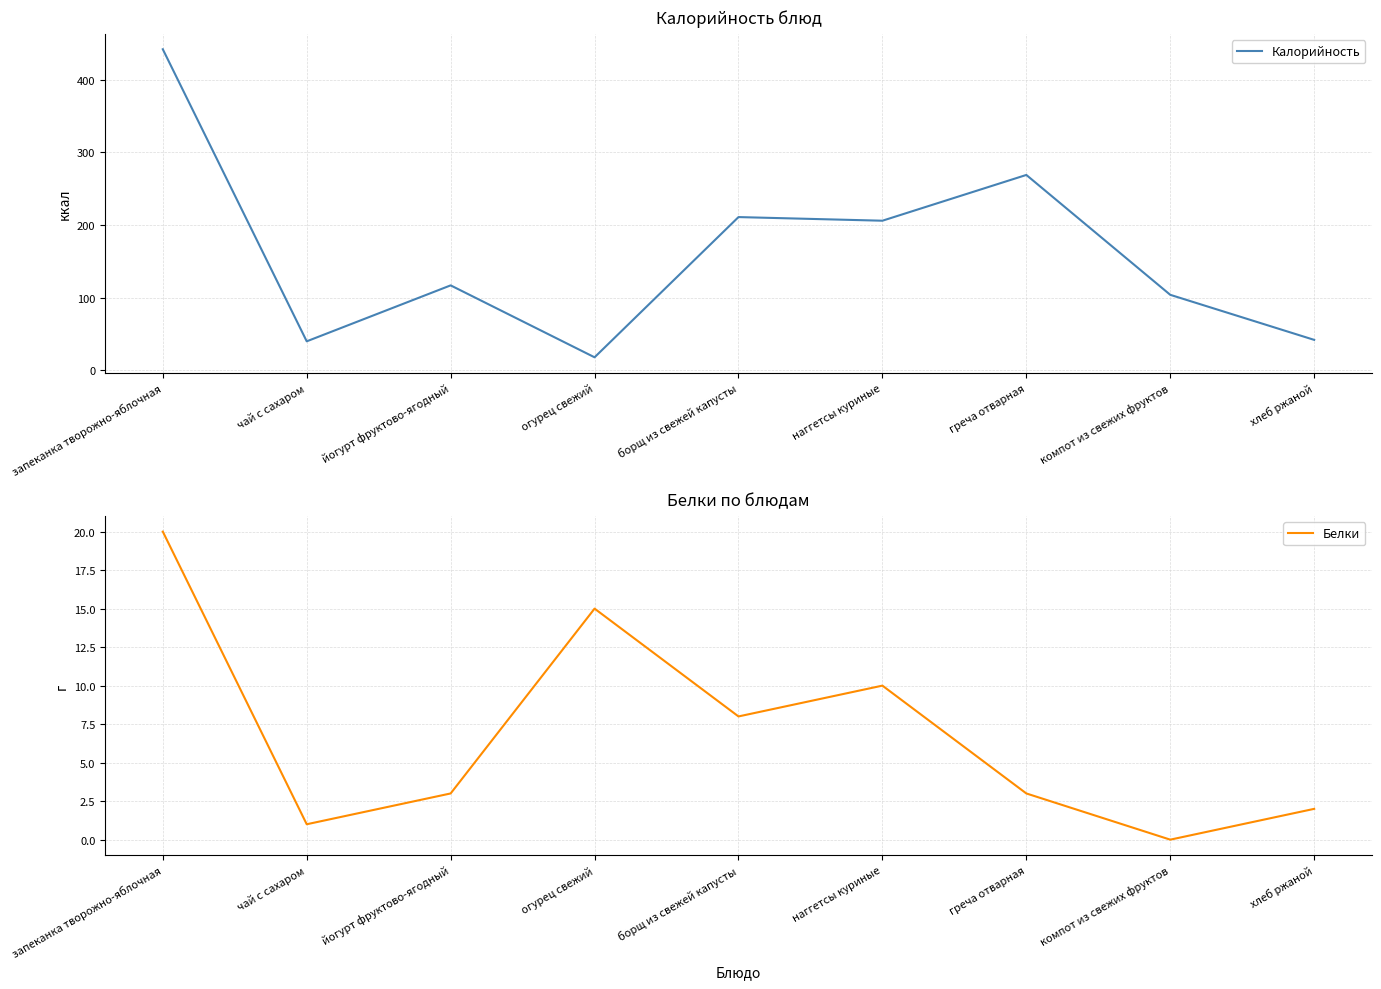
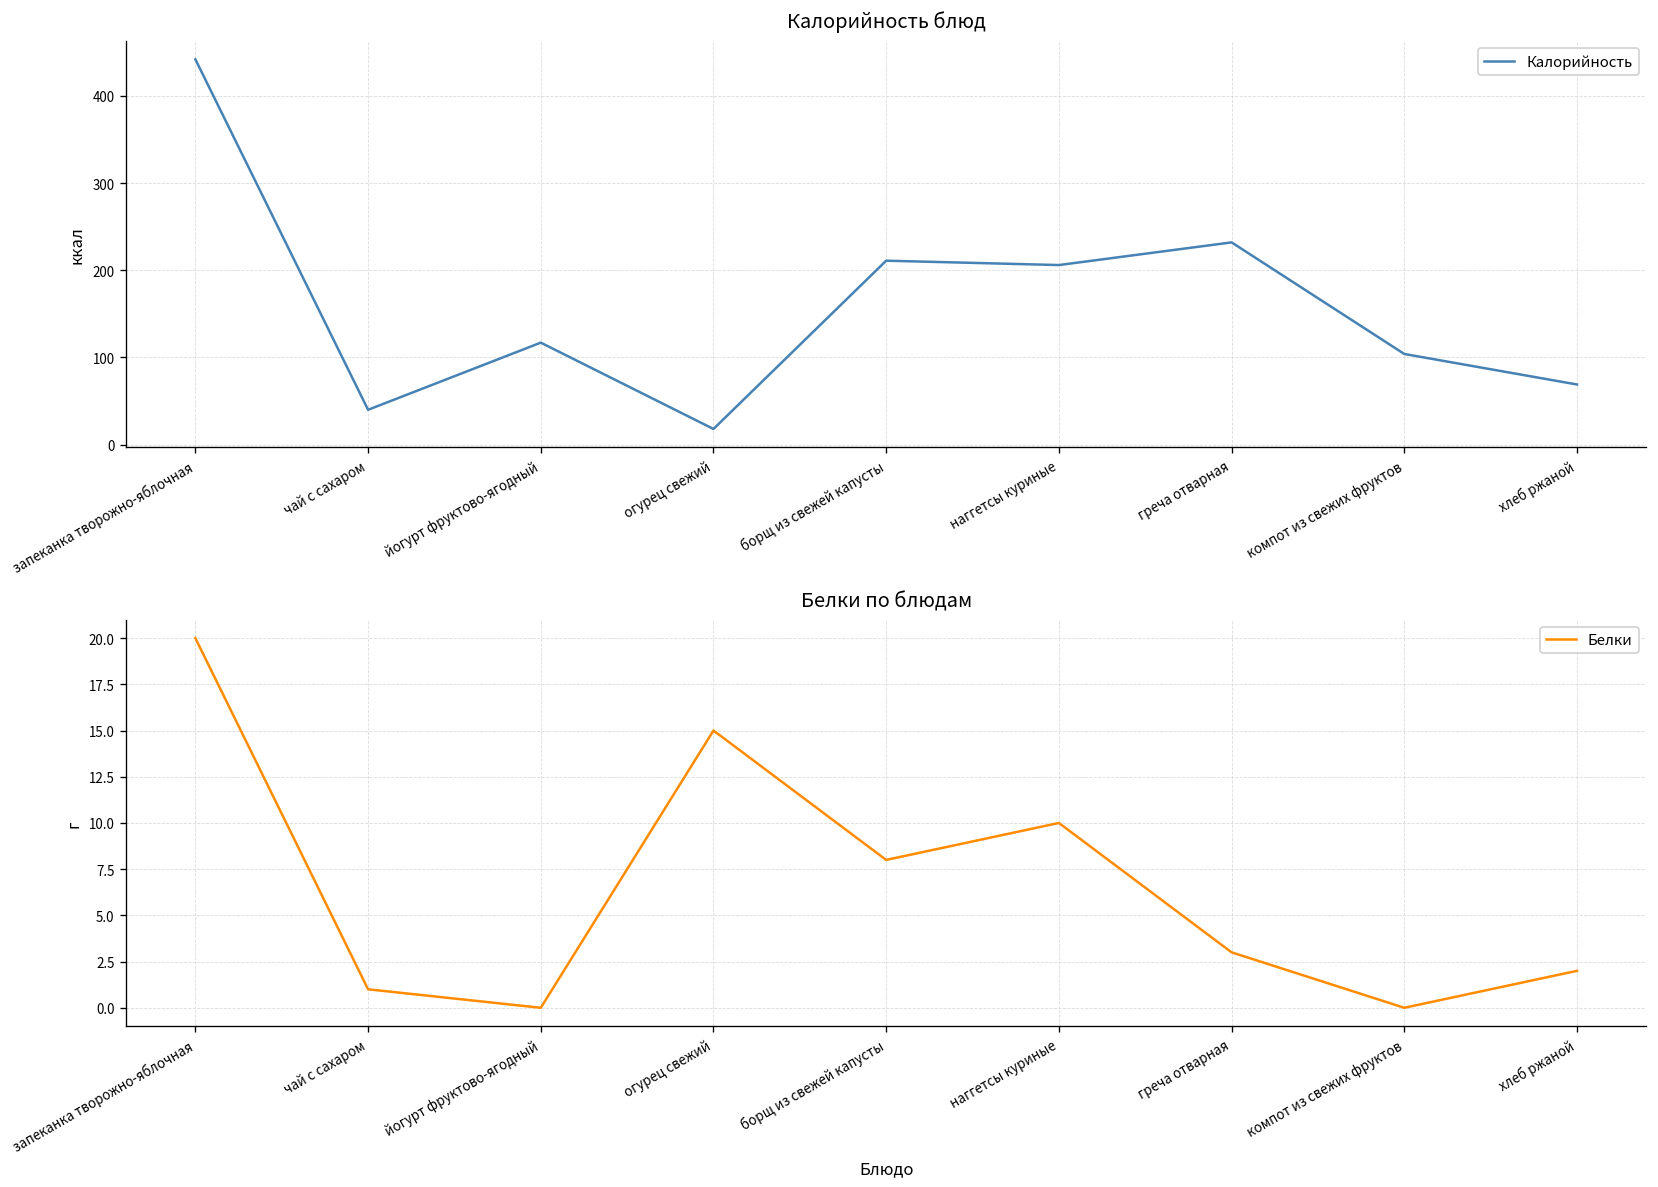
  {
    "Калорийность блюд": {
      "запеканка творожно-яблочная": 440,
      "чай с сахаром": 40,
      "йогурт фруктово-ягодный": 120,
      "огурец свежий": 20,
      "борщ из свежей капусты": 210,
      "наггетсы куриные": 210,
-     "греча отварная": 270,
+     "греча отварная": 230,
      "компот из свежих фруктов": 100,
-     "хлеб ржаной": 40
+     "хлеб ржаной": 70
    },
    "Белки по блюдам": {
      "запеканка творожно-яблочная": 20,
      "чай с сахаром": 1,
-     "йогурт фруктово-ягодный": 3,
+     "йогурт фруктово-ягодный": 0,
      "огурец свежий": 15,
      "борщ из свежей капусты": 8,
      "наггетсы куриные": 10,
      "греча отварная": 3,
      "компот из свежих фруктов": 0,
      "хлеб ржаной": 2
    }
  }
